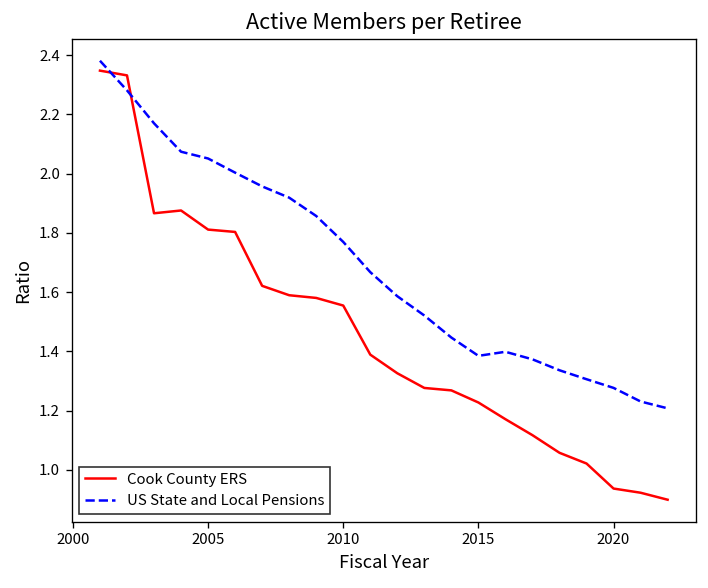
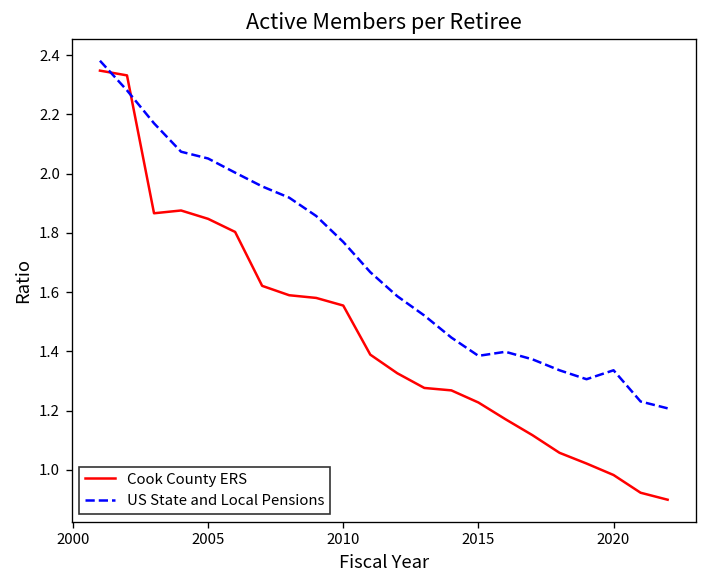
  {
    "Cook County ERS": {
-     "2005": 1.81,
+     "2005": 1.85,
      "2010": 1.55,
      "2015": 1.23,
-     "2020": 0.94
+     "2020": 0.98
    },
    "US State and Local Pensions": {
      "2005": 2.05,
      "2010": 1.77,
      "2015": 1.38,
-     "2020": 1.28
+     "2020": 1.34
    }
  }
